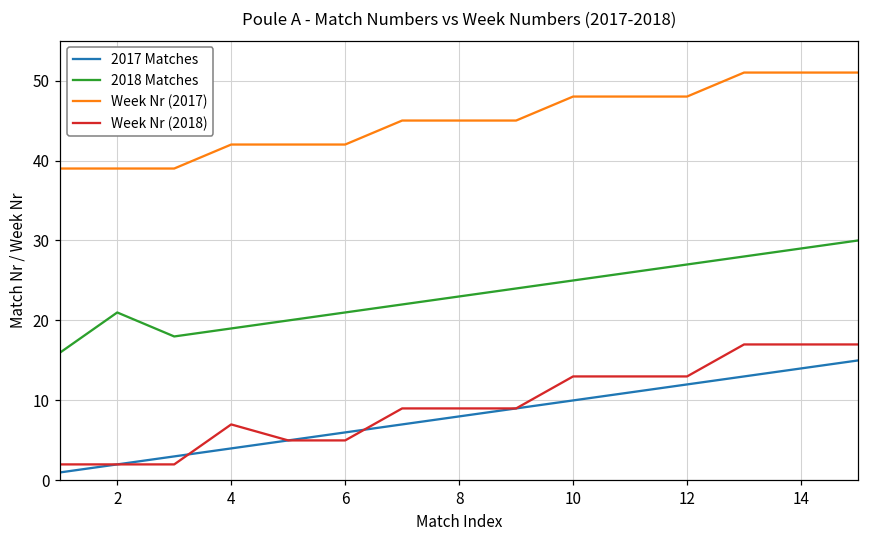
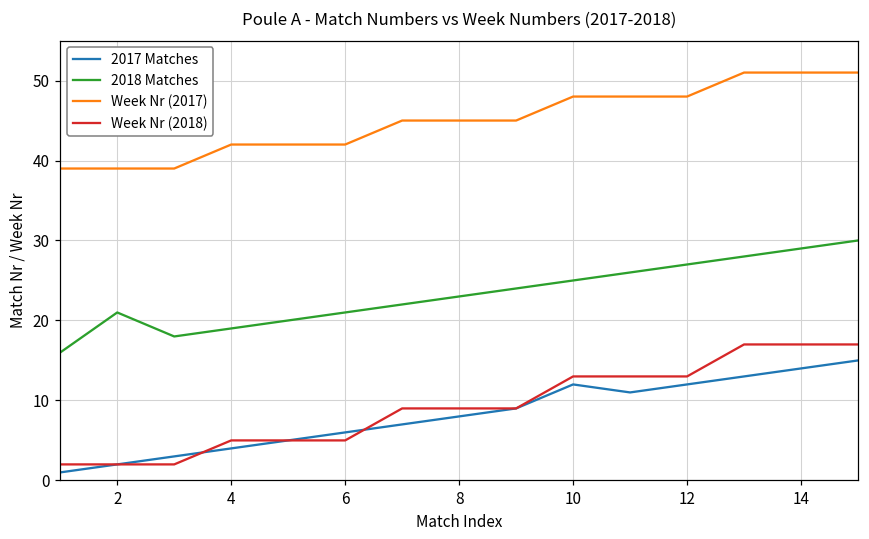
  {
    "2017 Matches": {
      "4": 4,
      "6": 6,
      "8": 8,
-     "10": 10,
+     "10": 12,
      "12": 12,
      "14": 14
    },
    "2018 Matches": {
      "2": 21,
      "4": 19,
      "6": 21,
      "8": 23,
      "10": 25,
      "12": 27,
      "14": 29
    },
    "Week Nr (2017)": {
      "2": 39,
      "4": 42,
      "6": 42,
      "8": 45,
      "10": 48,
      "12": 48,
      "14": 51
    },
    "Week Nr (2018)": {
-     "4": 7,
+     "4": 5,
      "6": 5,
      "8": 9,
      "10": 13,
      "12": 13,
      "14": 17
    }
  }
